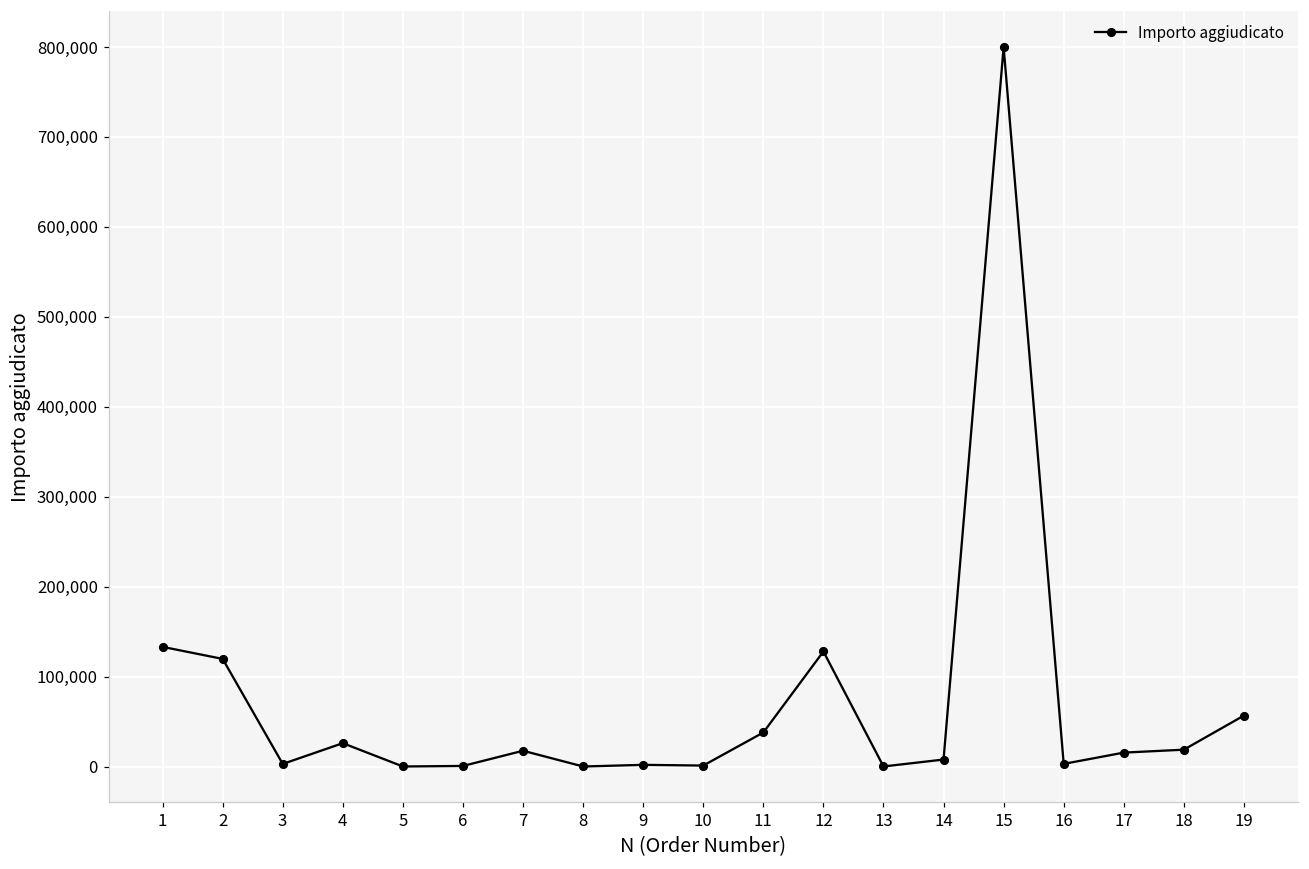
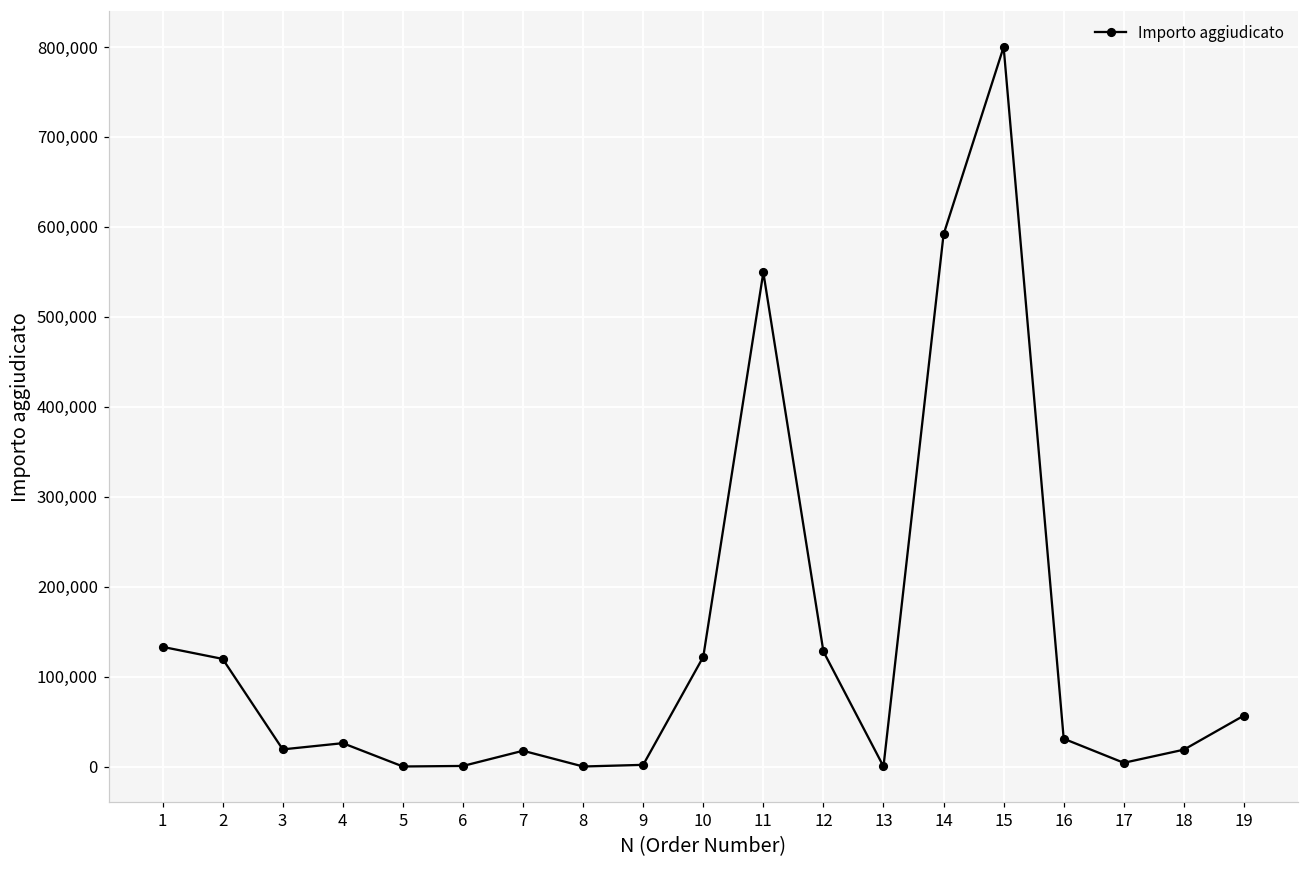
  {
    "1": "130,000",
    "2": "120,000",
-   "3": "0",
+   "3": "20,000",
    "4": "30,000",
    "5": "0",
    "6": "0",
    "7": "20,000",
    "8": "0",
    "9": "0",
-   "10": "0",
-   "11": "40,000",
+   "10": "120,000",
+   "11": "550,000",
    "12": "130,000",
    "13": "0",
-   "14": "10,000",
+   "14": "590,000",
    "15": "800,000",
-   "16": "0",
-   "17": "20,000",
+   "16": "30,000",
+   "17": "0",
    "18": "20,000",
    "19": "60,000"
  }
